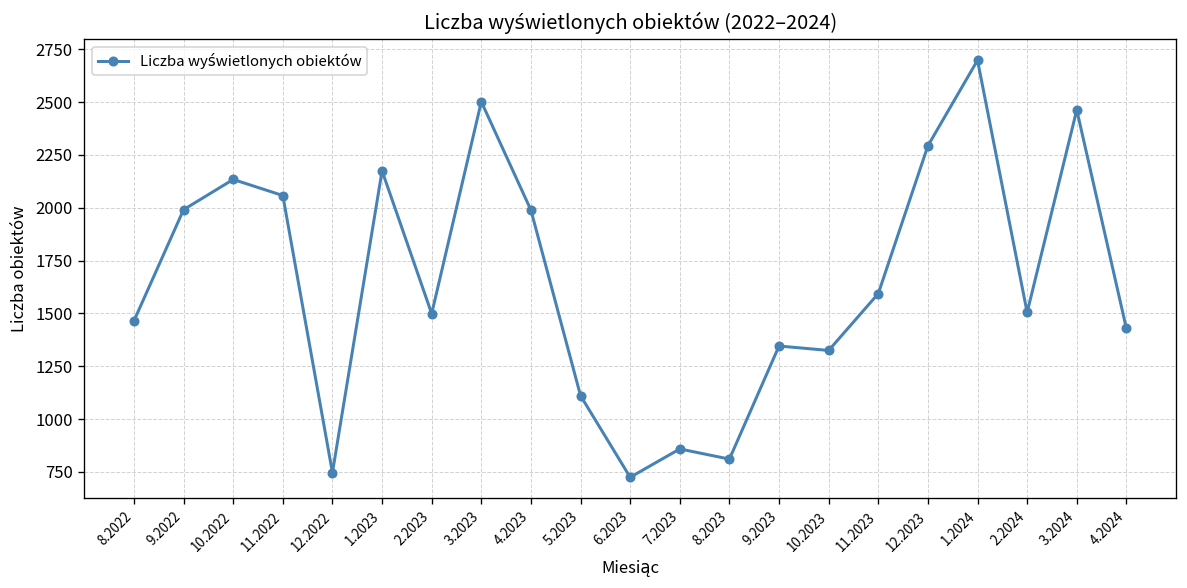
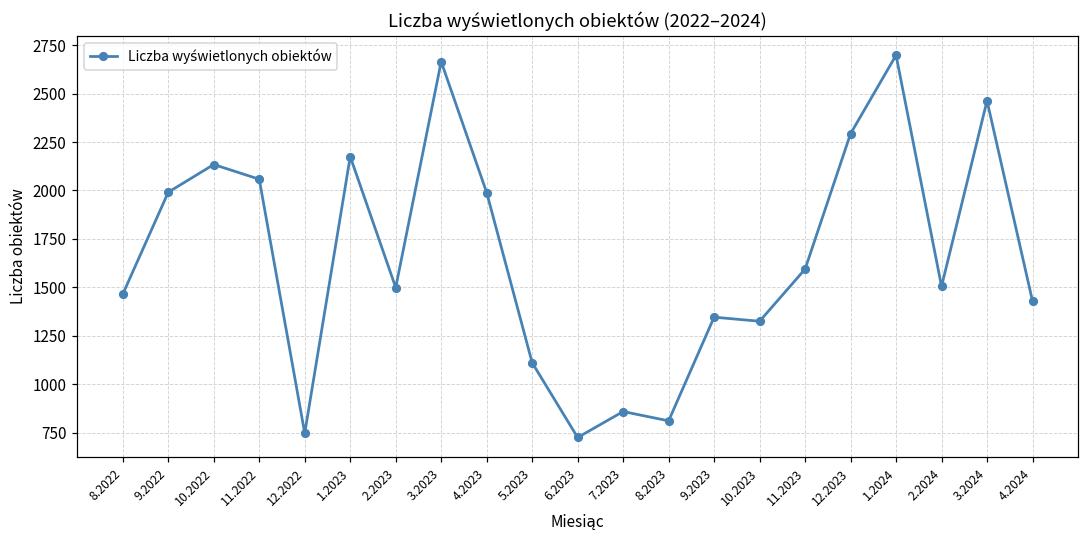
  {
    "8.2022": 1470,
    "9.2022": 1990,
    "10.2022": 2130,
    "11.2022": 2060,
    "12.2022": 750,
    "1.2023": 2180,
    "2.2023": 1500,
-   "3.2023": 2500,
+   "3.2023": 2670,
    "4.2023": 1990,
    "5.2023": 1110,
    "6.2023": 730,
    "7.2023": 860,
    "8.2023": 810,
    "9.2023": 1350,
    "10.2023": 1330,
    "11.2023": 1590,
    "12.2023": 2290,
    "1.2024": 2700,
    "2.2024": 1510,
    "3.2024": 2460,
    "4.2024": 1430
  }
